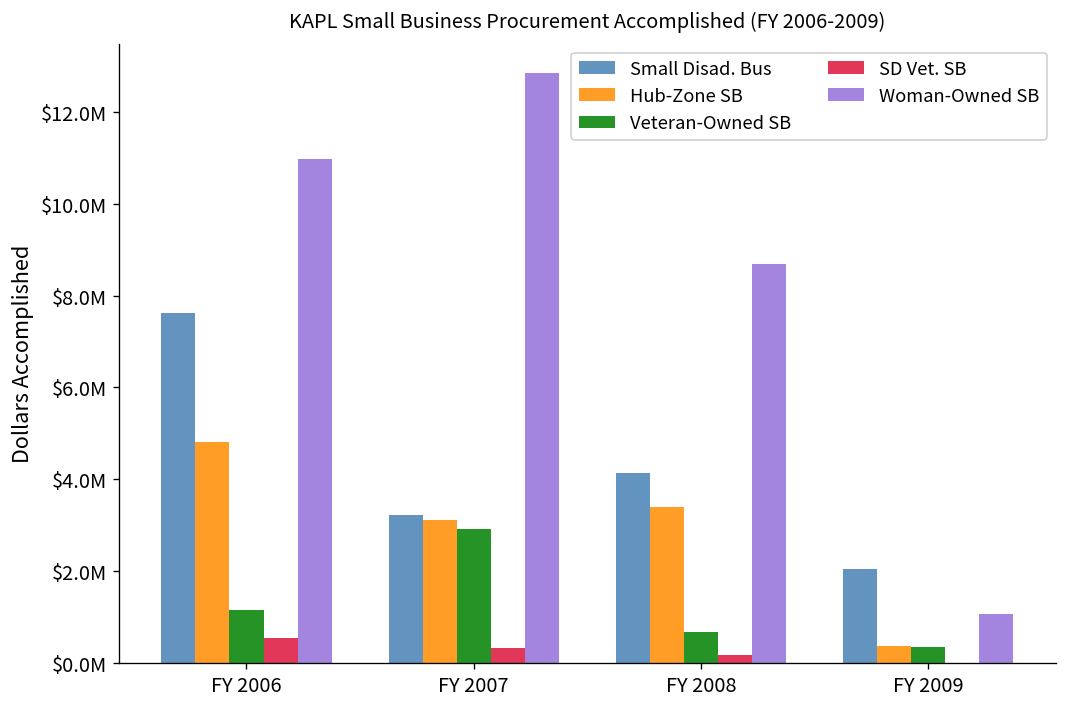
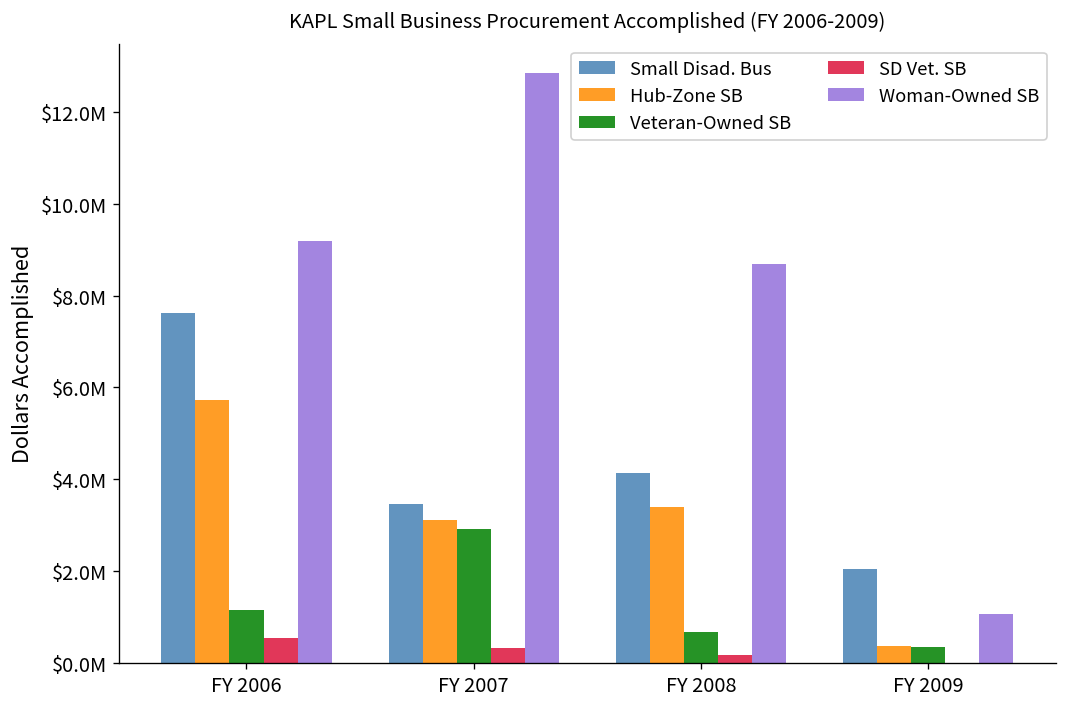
  {
    "Small Disad. Bus": {
      "FY 2006": "$7600000",
-     "FY 2007": "$3200000",
+     "FY 2007": "$3500000",
      "FY 2008": "$4100000",
      "FY 2009": "$2000000"
    },
    "Hub-Zone SB": {
-     "FY 2006": "$4800000",
+     "FY 2006": "$5700000",
      "FY 2007": "$3100000",
      "FY 2008": "$3400000",
      "FY 2009": "$400000"
    },
    "Veteran-Owned SB": {
      "FY 2006": "$1100000",
      "FY 2007": "$2900000",
      "FY 2008": "$700000",
      "FY 2009": "$400000"
    },
    "SD Vet. SB": {
      "FY 2006": "$500000",
      "FY 2007": "$300000",
      "FY 2008": "$200000"
    },
    "Woman-Owned SB": {
-     "FY 2006": "$11000000",
+     "FY 2006": "$9200000",
      "FY 2007": "$12800000",
      "FY 2008": "$8700000",
      "FY 2009": "$1100000"
    }
  }
